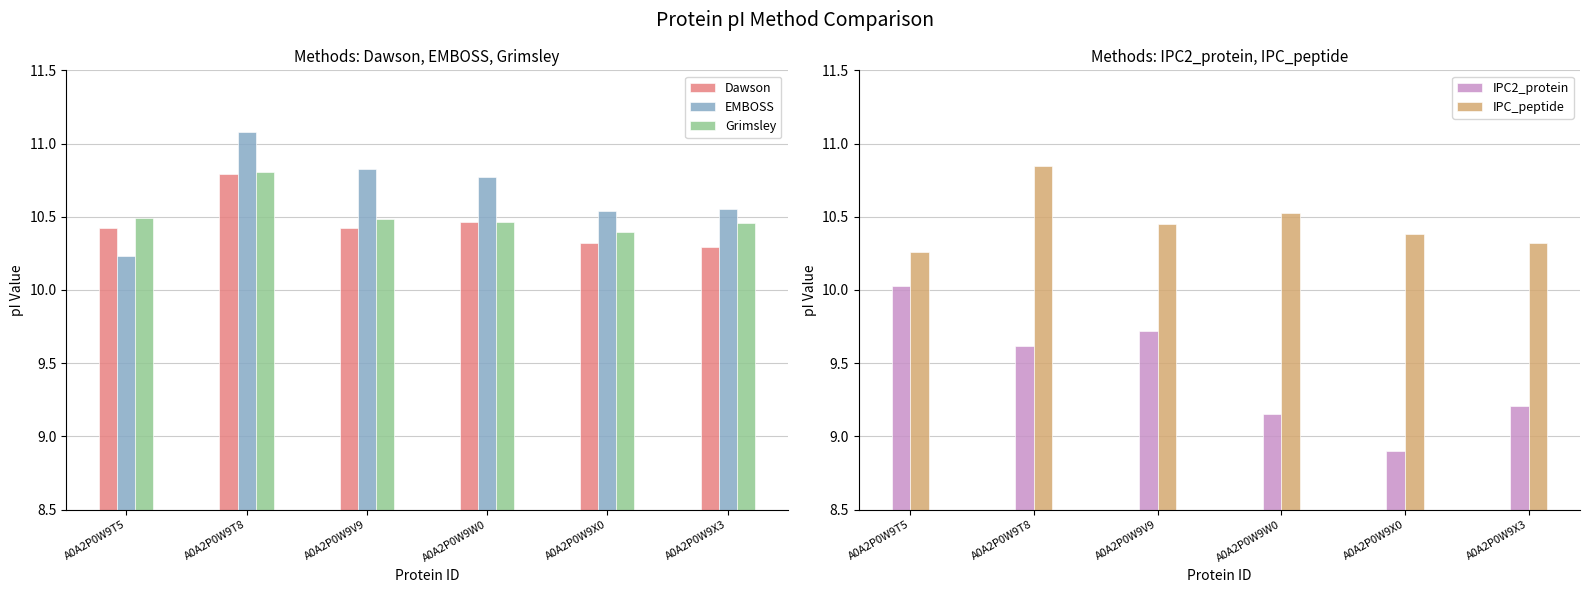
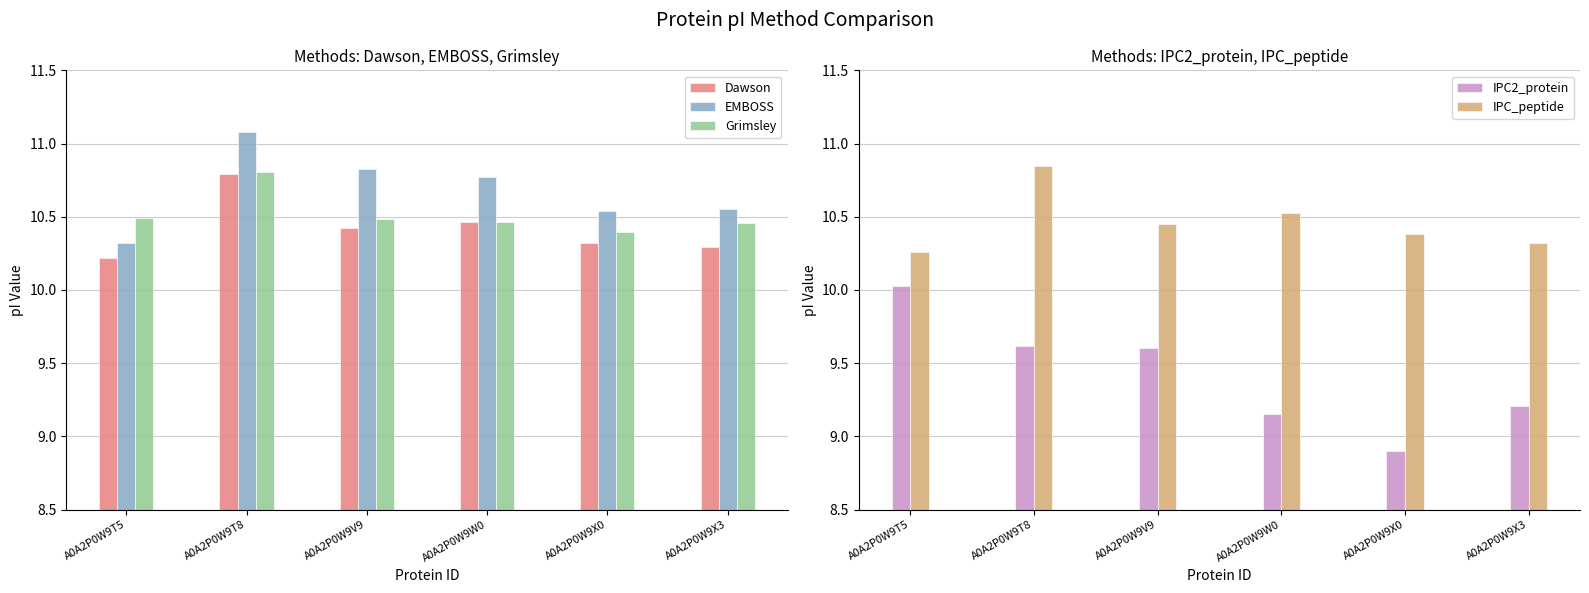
  {
    "Methods: Dawson, EMBOSS, Grimsley": {
      "Dawson": {
-       "A0A2P0W9T5": 10.42,
+       "A0A2P0W9T5": 10.22,
        "A0A2P0W9T8": 10.79,
        "A0A2P0W9V9": 10.42,
        "A0A2P0W9W0": 10.47,
        "A0A2P0W9X0": 10.32,
        "A0A2P0W9X3": 10.29
      },
      "EMBOSS": {
-       "A0A2P0W9T5": 10.23,
+       "A0A2P0W9T5": 10.32,
        "A0A2P0W9T8": 11.08,
        "A0A2P0W9V9": 10.82,
        "A0A2P0W9W0": 10.77,
        "A0A2P0W9X0": 10.54,
        "A0A2P0W9X3": 10.56
      },
      "Grimsley": {
        "A0A2P0W9T5": 10.49,
        "A0A2P0W9T8": 10.80,
        "A0A2P0W9V9": 10.48,
        "A0A2P0W9W0": 10.47,
        "A0A2P0W9X0": 10.39,
        "A0A2P0W9X3": 10.46
      }
    },
    "Methods: IPC2_protein, IPC_peptide": {
      "IPC2_protein": {
        "A0A2P0W9T5": 10.03,
        "A0A2P0W9T8": 9.62,
-       "A0A2P0W9V9": 9.72,
+       "A0A2P0W9V9": 9.60,
        "A0A2P0W9W0": 9.15,
        "A0A2P0W9X0": 8.90,
        "A0A2P0W9X3": 9.21
      },
      "IPC_peptide": {
        "A0A2P0W9T5": 10.26,
        "A0A2P0W9T8": 10.85,
        "A0A2P0W9V9": 10.45,
        "A0A2P0W9W0": 10.53,
        "A0A2P0W9X0": 10.38,
        "A0A2P0W9X3": 10.32
      }
    }
  }
